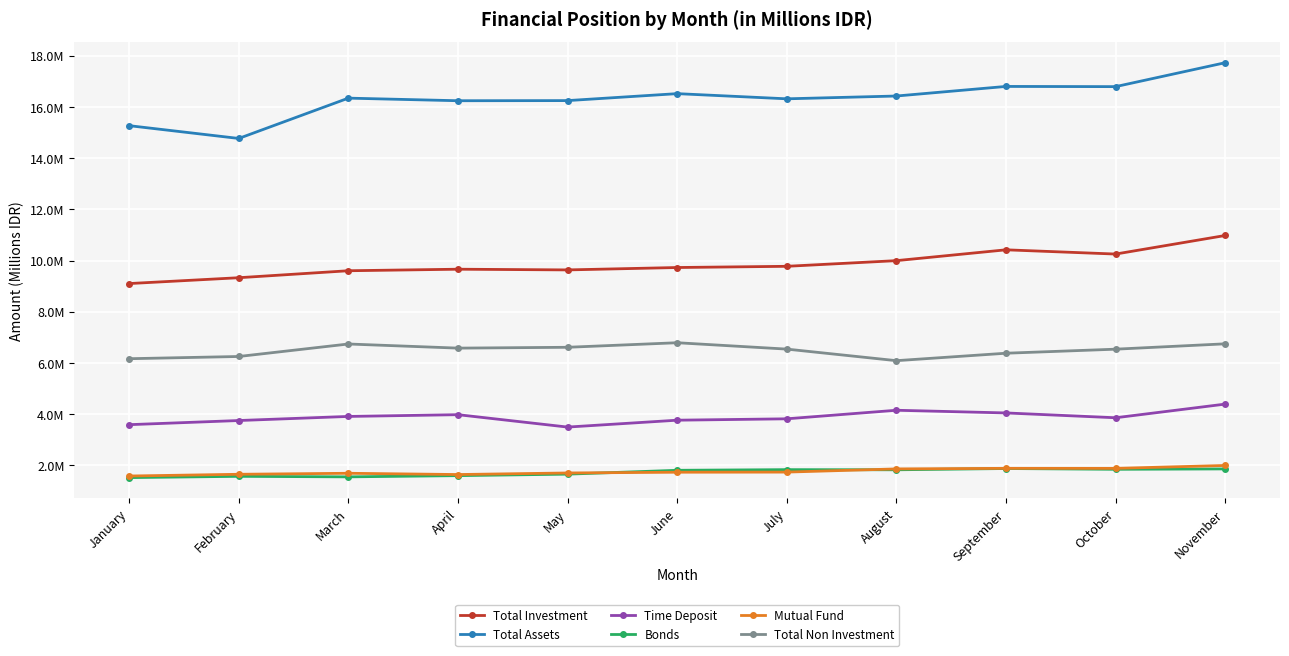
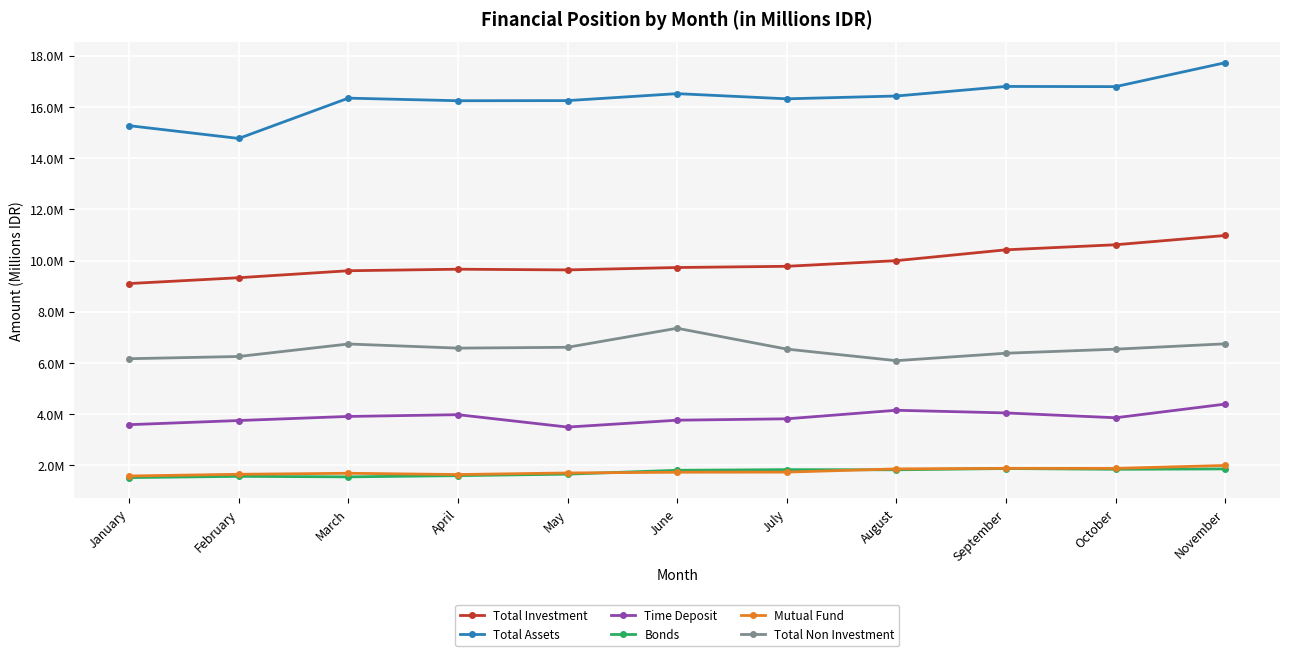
  {
    "Total Investment": {
      "January": 9100000,
      "February": 9300000,
      "March": 9600000,
      "April": 9700000,
      "May": 9600000,
      "June": 9700000,
      "July": 9800000,
      "August": 10000000,
      "September": 10400000,
-     "October": 10300000,
+     "October": 10600000,
      "November": 11000000
    },
    "Total Assets": {
      "January": 15300000,
      "February": 14800000,
      "March": 16300000,
      "April": 16200000,
      "May": 16300000,
      "June": 16500000,
      "July": 16300000,
      "August": 16400000,
      "September": 16800000,
      "October": 16800000,
      "November": 17700000
    },
    "Time Deposit": {
      "January": 3600000,
      "February": 3800000,
      "March": 3900000,
      "April": 4000000,
      "May": 3500000,
      "June": 3800000,
      "July": 3800000,
      "August": 4200000,
      "September": 4000000,
      "October": 3900000,
      "November": 4400000
    },
    "Bonds": {
      "March": 1600000,
      "November": 1900000
    },
    "Mutual Fund": {
      "March": 1700000,
      "November": 2000000
    },
    "Total Non Investment": {
      "January": 6200000,
      "February": 6300000,
      "March": 6700000,
      "April": 6600000,
      "May": 6600000,
-     "June": 6800000,
+     "June": 7400000,
      "July": 6500000,
      "August": 6100000,
      "September": 6400000,
      "October": 6500000,
      "November": 6700000
    }
  }
